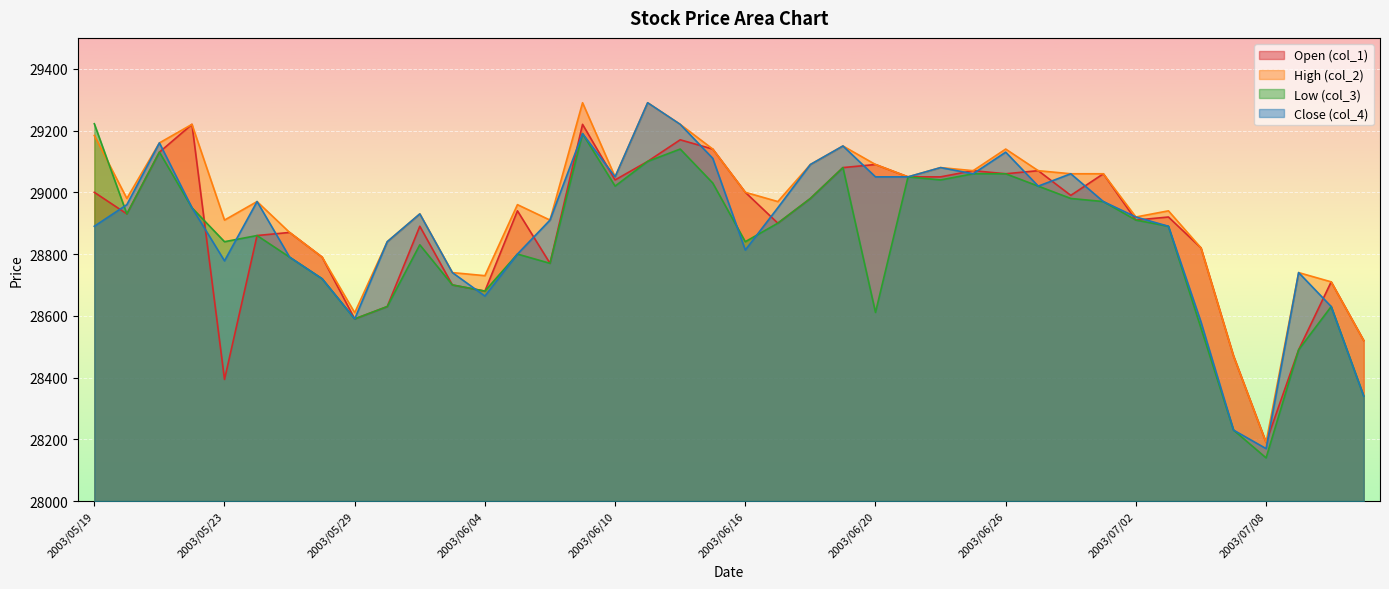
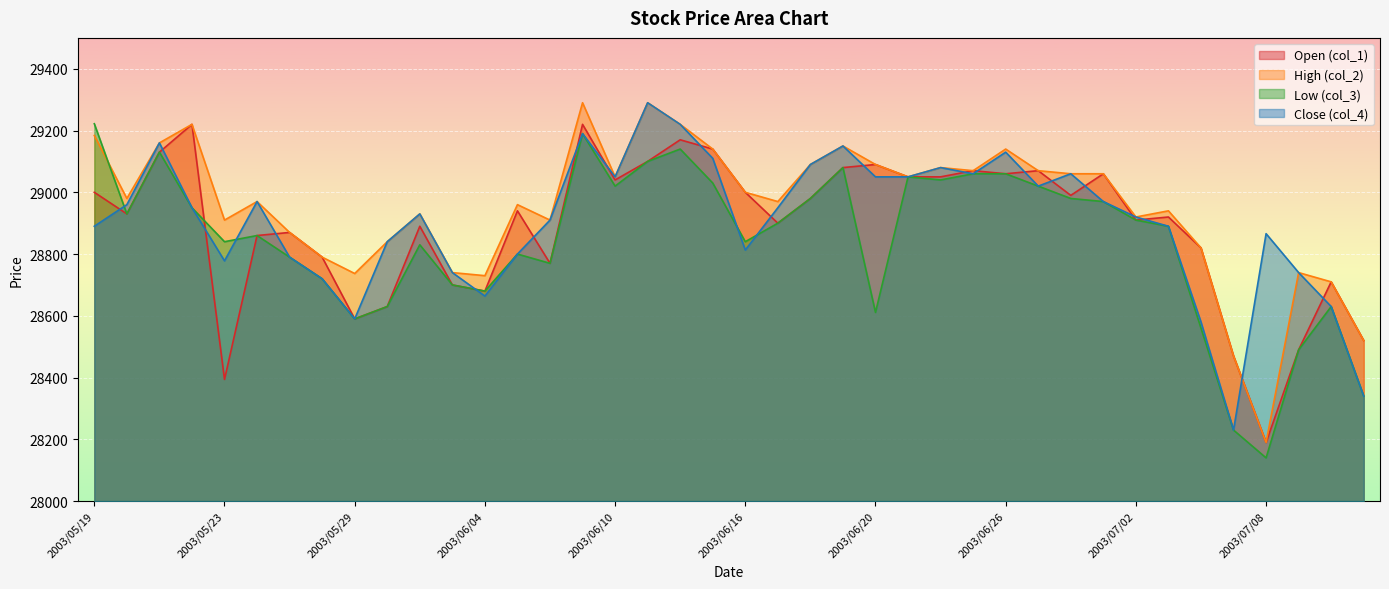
  {
    "Open (col_1)": {
      "2003/05/19": 29000,
      "2003/05/23": 28390,
      "2003/06/10": 29040
    },
    "High (col_2)": {
      "2003/05/19": 29180,
      "2003/05/23": 28910,
-     "2003/05/29": 28610,
+     "2003/05/29": 28740,
      "2003/06/04": 28730,
      "2003/06/26": 29140
    },
    "Low (col_3)": {
      "2003/05/19": 29220,
      "2003/05/23": 28840,
      "2003/06/10": 29020,
      "2003/06/16": 28840,
      "2003/06/20": 28610,
      "2003/07/08": 28140
    },
    "Close (col_4)": {
      "2003/05/19": 28890,
      "2003/05/23": 28780,
      "2003/06/04": 28660,
      "2003/06/16": 28810,
      "2003/06/20": 29050,
      "2003/06/26": 29130,
-     "2003/07/08": 28170
+     "2003/07/08": 28870
    }
  }
